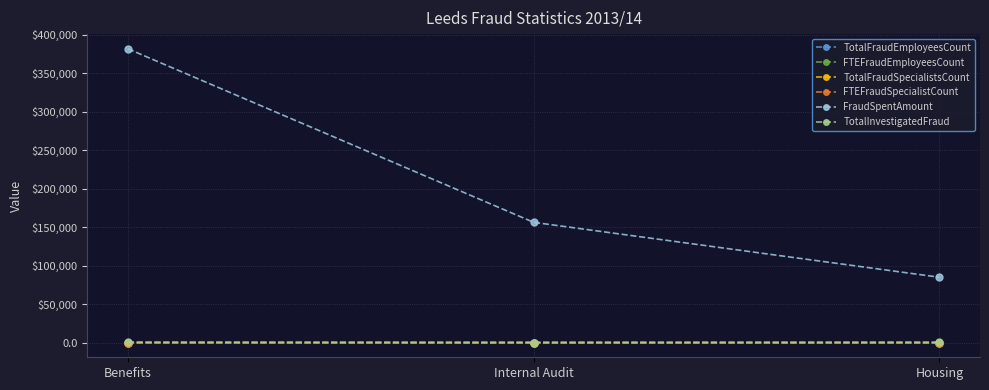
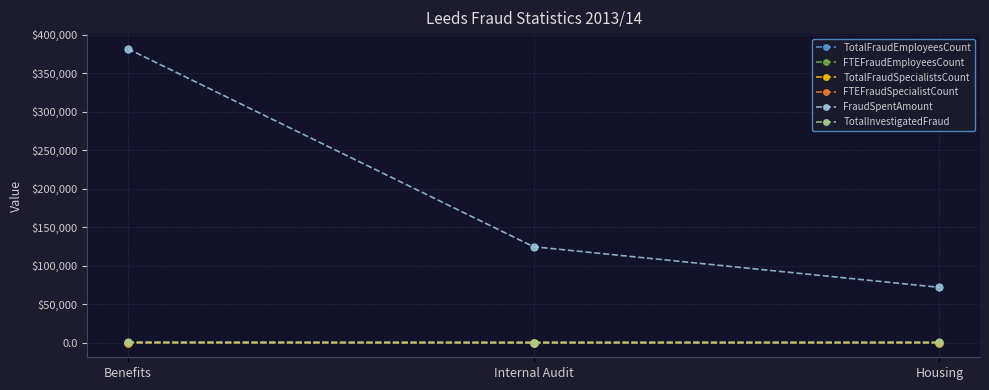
  {
    "FraudSpentAmount": {
      "Benefits": "$380,000",
-     "Internal Audit": "$160,000",
-     "Housing": "$80,000"
+     "Internal Audit": "$120,000",
+     "Housing": "$70,000"
    }
  }
